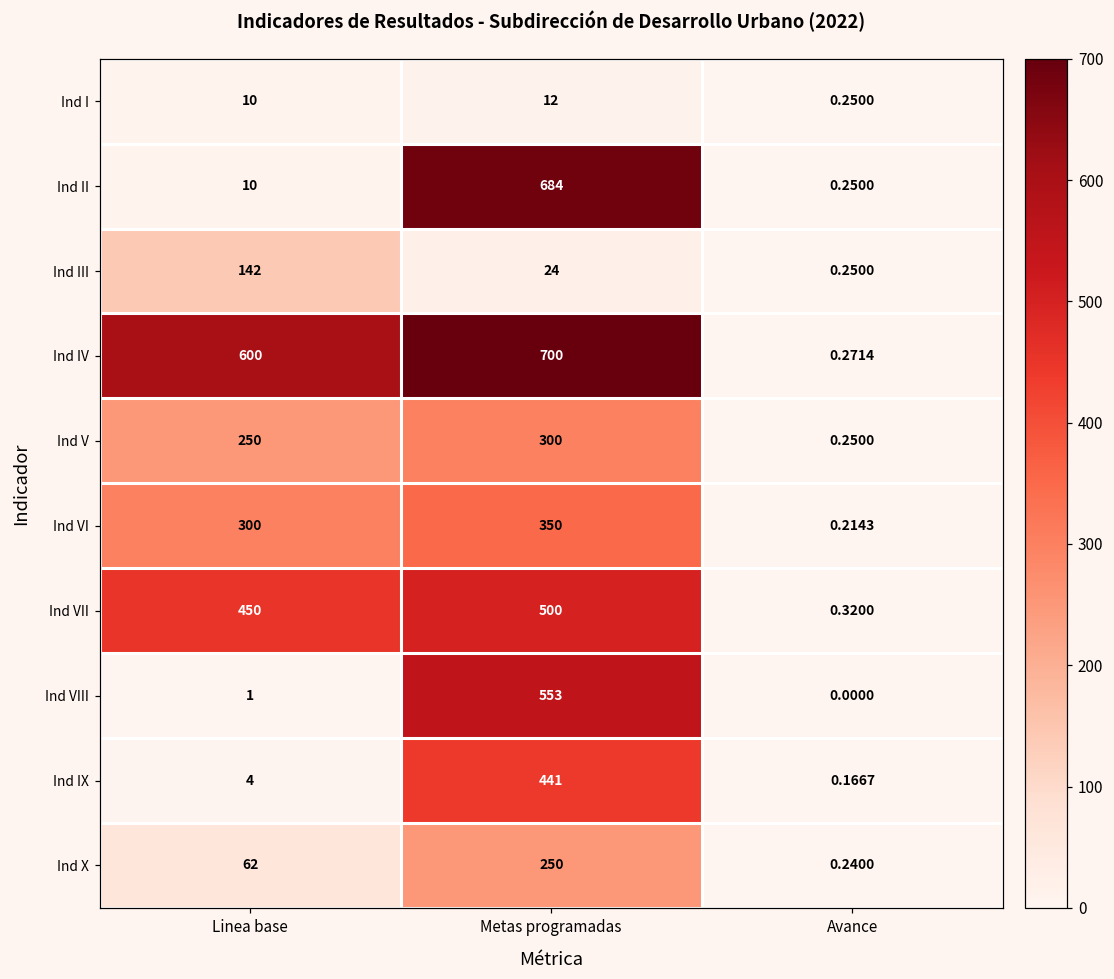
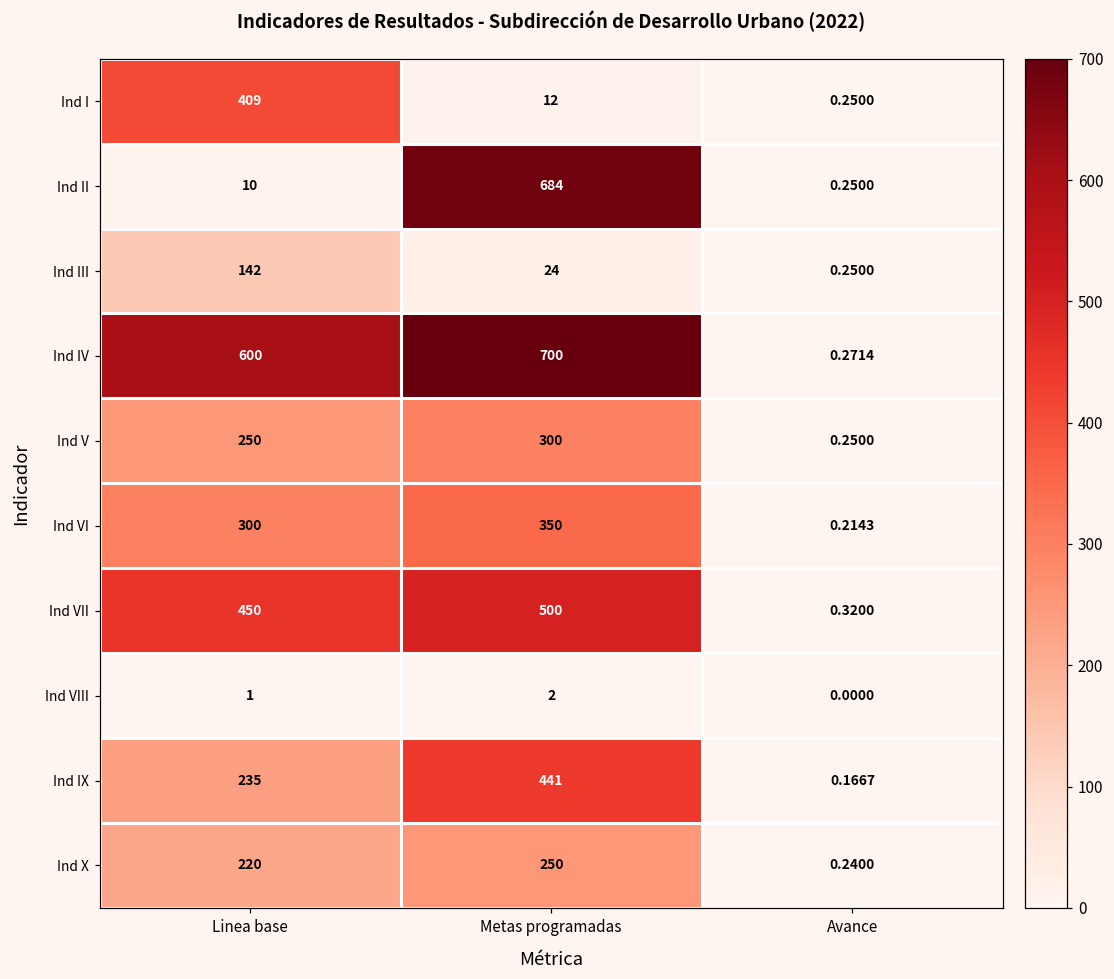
  {
    "Ind I": {
-     "Linea base": 10,
+     "Linea base": 409,
      "Metas programadas": 12,
      "Avance": 0.2500
    },
    "Ind II": {
      "Linea base": 10,
      "Metas programadas": 684,
      "Avance": 0.2500
    },
    "Ind III": {
      "Linea base": 142,
      "Metas programadas": 24,
      "Avance": 0.2500
    },
    "Ind IV": {
      "Linea base": 600,
      "Metas programadas": 700,
      "Avance": 0.2714
    },
    "Ind V": {
      "Linea base": 250,
      "Metas programadas": 300,
      "Avance": 0.2500
    },
    "Ind VI": {
      "Linea base": 300,
      "Metas programadas": 350,
      "Avance": 0.2143
    },
    "Ind VII": {
      "Linea base": 450,
      "Metas programadas": 500,
      "Avance": 0.3200
    },
    "Ind VIII": {
      "Linea base": 1,
-     "Metas programadas": 553,
+     "Metas programadas": 2,
      "Avance": 0.0000
    },
    "Ind IX": {
-     "Linea base": 4,
+     "Linea base": 235,
      "Metas programadas": 441,
      "Avance": 0.1667
    },
    "Ind X": {
-     "Linea base": 62,
+     "Linea base": 220,
      "Metas programadas": 250,
      "Avance": 0.2400
    }
  }
